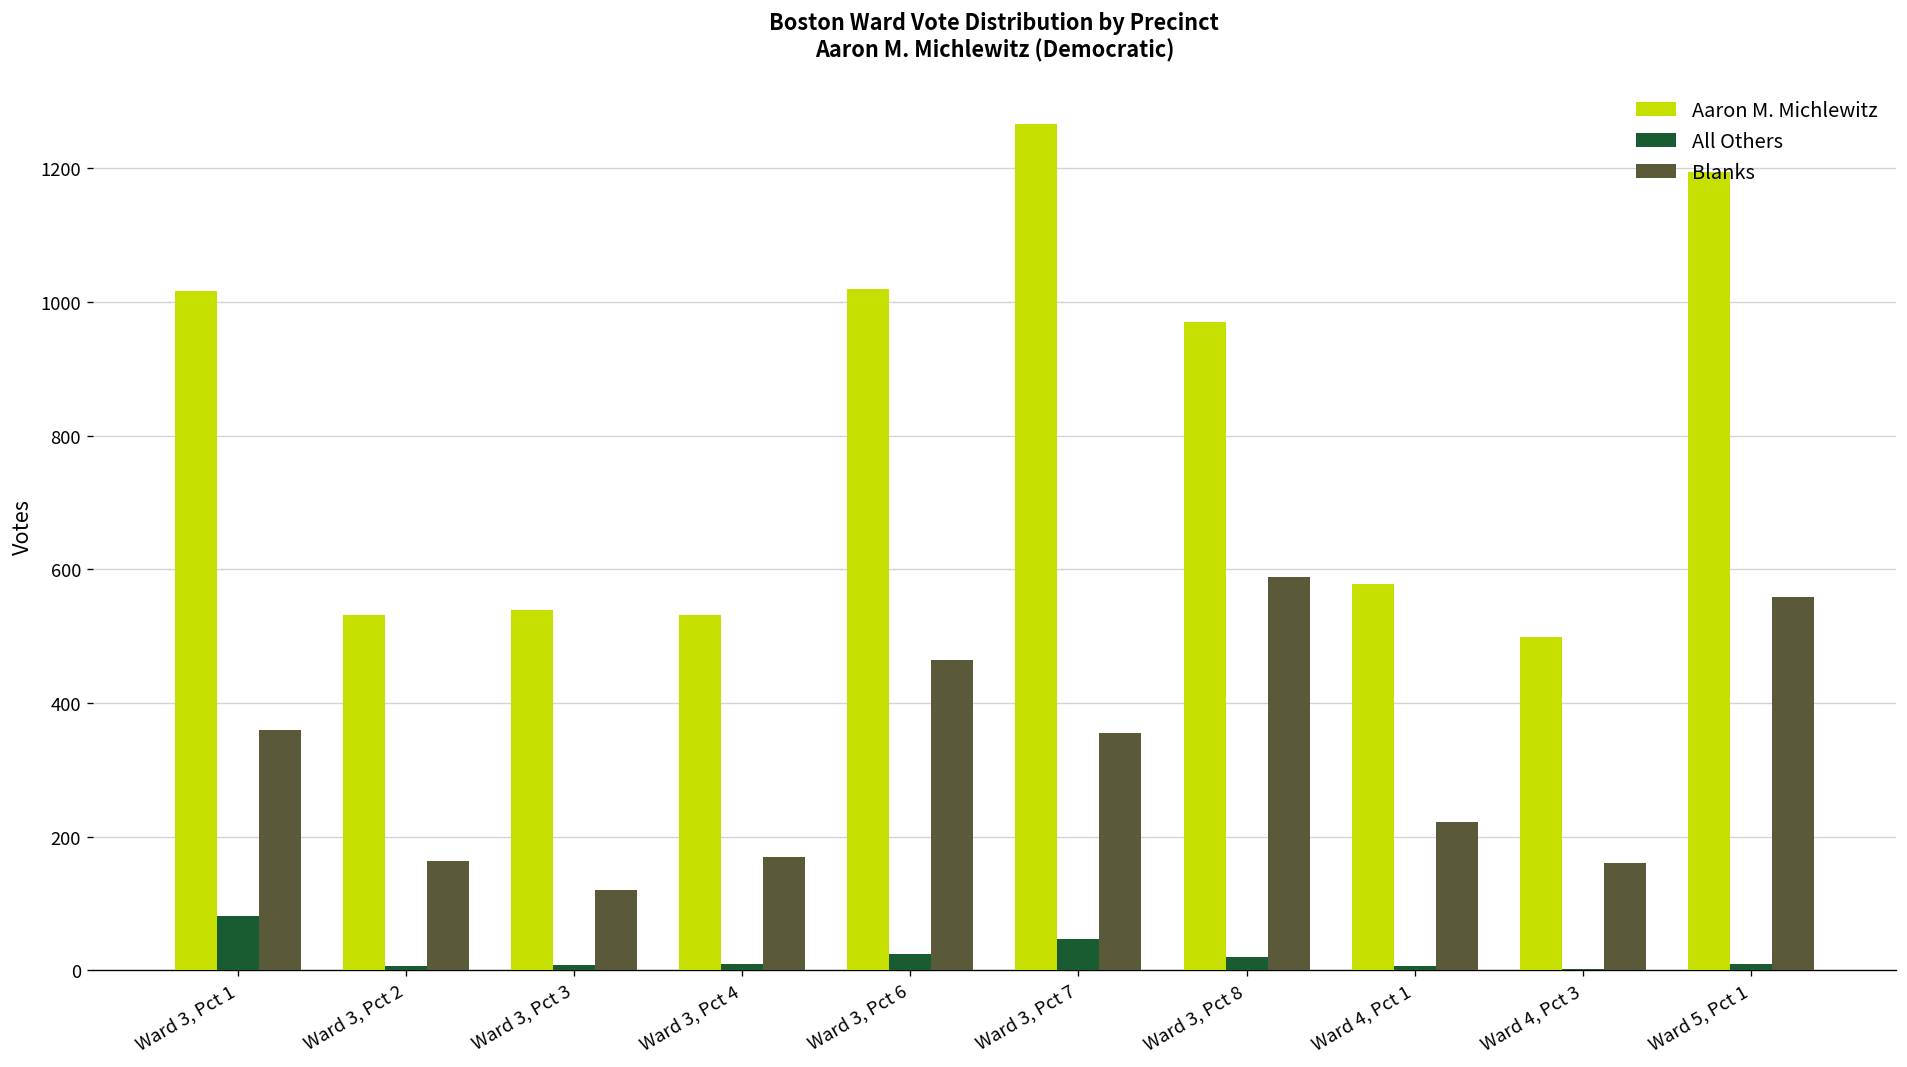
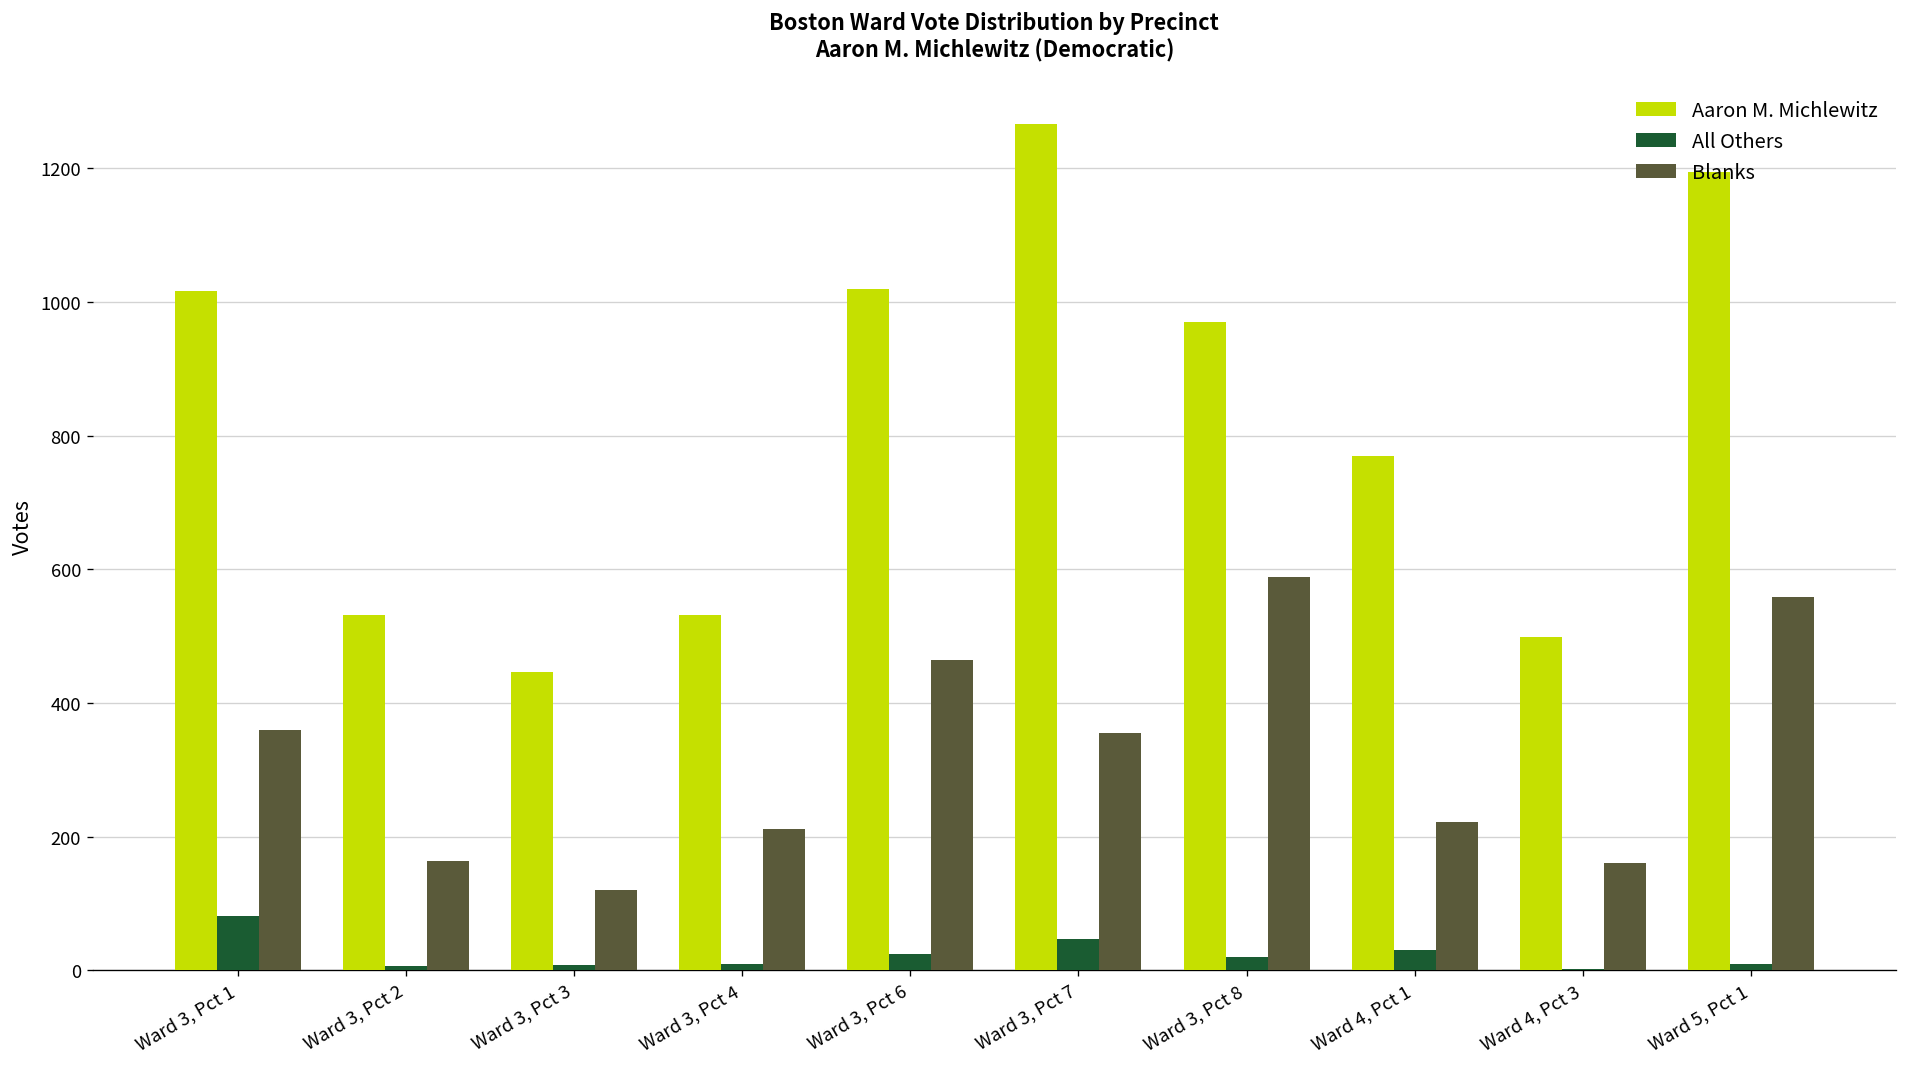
  {
    "Aaron M. Michlewitz": {
      "Ward 3, Pct 1": 1020,
      "Ward 3, Pct 2": 530,
-     "Ward 3, Pct 3": 540,
+     "Ward 3, Pct 3": 450,
      "Ward 3, Pct 4": 530,
      "Ward 3, Pct 6": 1020,
      "Ward 3, Pct 7": 1270,
      "Ward 3, Pct 8": 970,
-     "Ward 4, Pct 1": 580,
+     "Ward 4, Pct 1": 770,
      "Ward 4, Pct 3": 500,
      "Ward 5, Pct 1": 1190
    },
    "All Others": {
      "Ward 3, Pct 1": 80,
      "Ward 3, Pct 2": 10,
      "Ward 3, Pct 3": 10,
      "Ward 3, Pct 4": 10,
      "Ward 3, Pct 6": 20,
      "Ward 3, Pct 7": 50,
      "Ward 3, Pct 8": 20,
-     "Ward 4, Pct 1": 10,
+     "Ward 4, Pct 1": 30,
      "Ward 5, Pct 1": 10
    },
    "Blanks": {
      "Ward 3, Pct 1": 360,
      "Ward 3, Pct 2": 160,
      "Ward 3, Pct 3": 120,
-     "Ward 3, Pct 4": 170,
+     "Ward 3, Pct 4": 210,
      "Ward 3, Pct 6": 470,
      "Ward 3, Pct 7": 360,
      "Ward 3, Pct 8": 590,
      "Ward 4, Pct 1": 220,
      "Ward 4, Pct 3": 160,
      "Ward 5, Pct 1": 560
    }
  }
